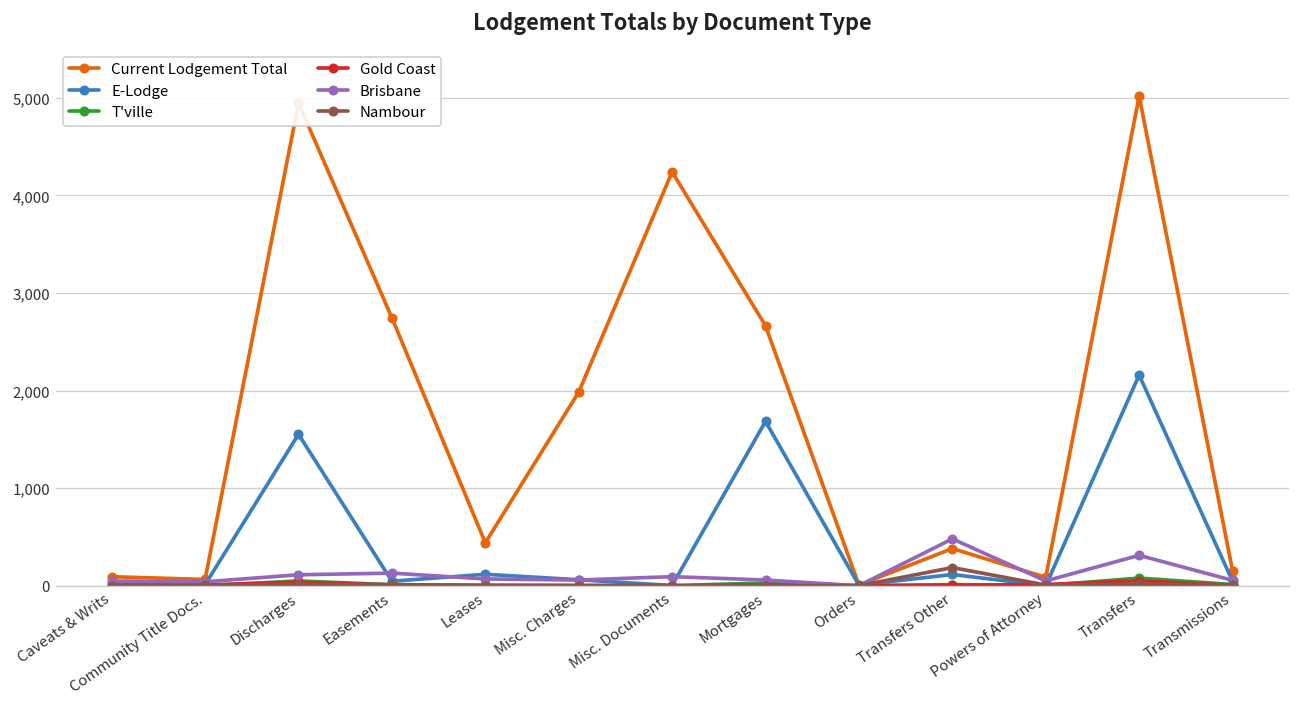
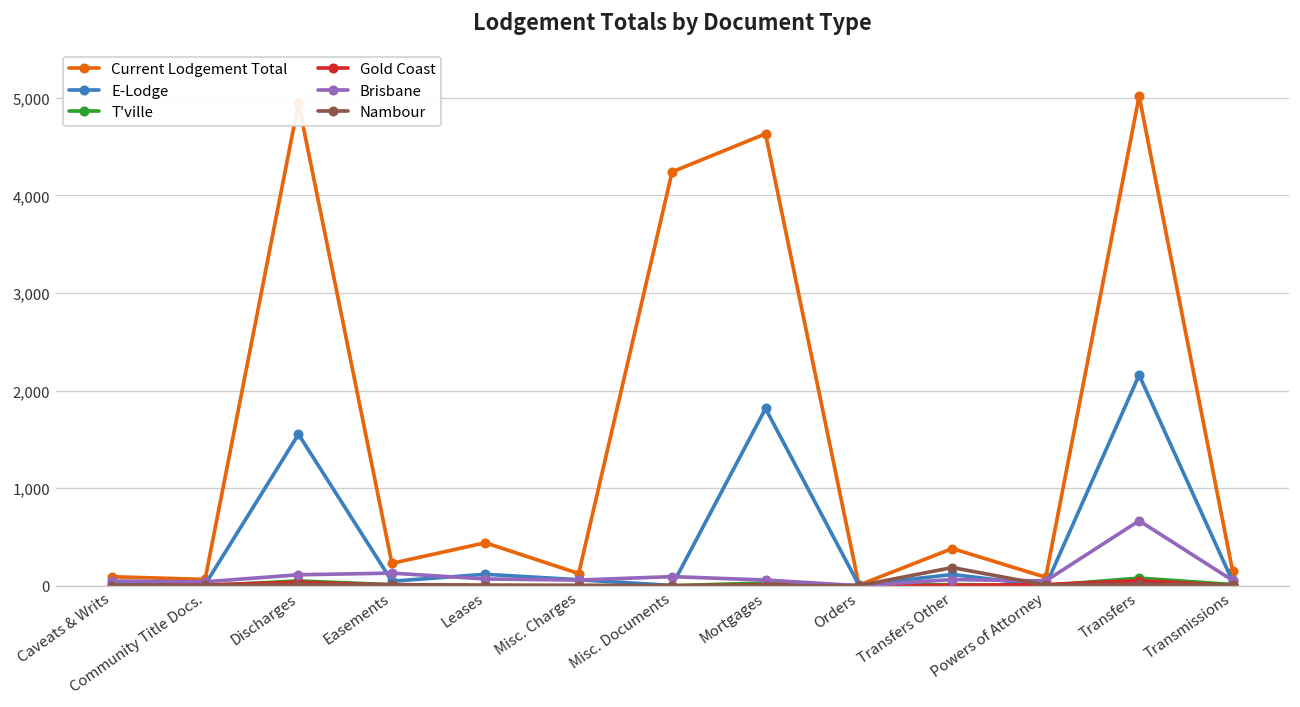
  {
    "Current Lodgement Total": {
      "Caveats & Writs": "100",
-     "Easements": "2,700",
+     "Easements": "200",
      "Leases": "400",
-     "Misc. Charges": "2,000",
+     "Misc. Charges": "100",
      "Misc. Documents": "4,200",
-     "Mortgages": "2,700",
+     "Mortgages": "4,600",
      "Transfers Other": "400",
      "Powers of Attorney": "100",
      "Transfers": "5,000",
      "Transmissions": "200"
    },
    "E-Lodge": {
      "Discharges": "1,600",
      "Easements": "0",
      "Leases": "100",
-     "Mortgages": "1,700",
+     "Mortgages": "1,800",
      "Transfers Other": "100",
      "Transfers": "2,200"
    },
    "Brisbane": {
      "Discharges": "100",
      "Easements": "100",
      "Leases": "100",
      "Misc. Documents": "100",
-     "Transfers Other": "500",
+     "Transfers Other": "100",
      "Powers of Attorney": "0",
-     "Transfers": "300"
+     "Transfers": "700"
    },
    "Nambour": {
      "Transfers Other": "200",
      "Transfers": "0"
    }
  }
